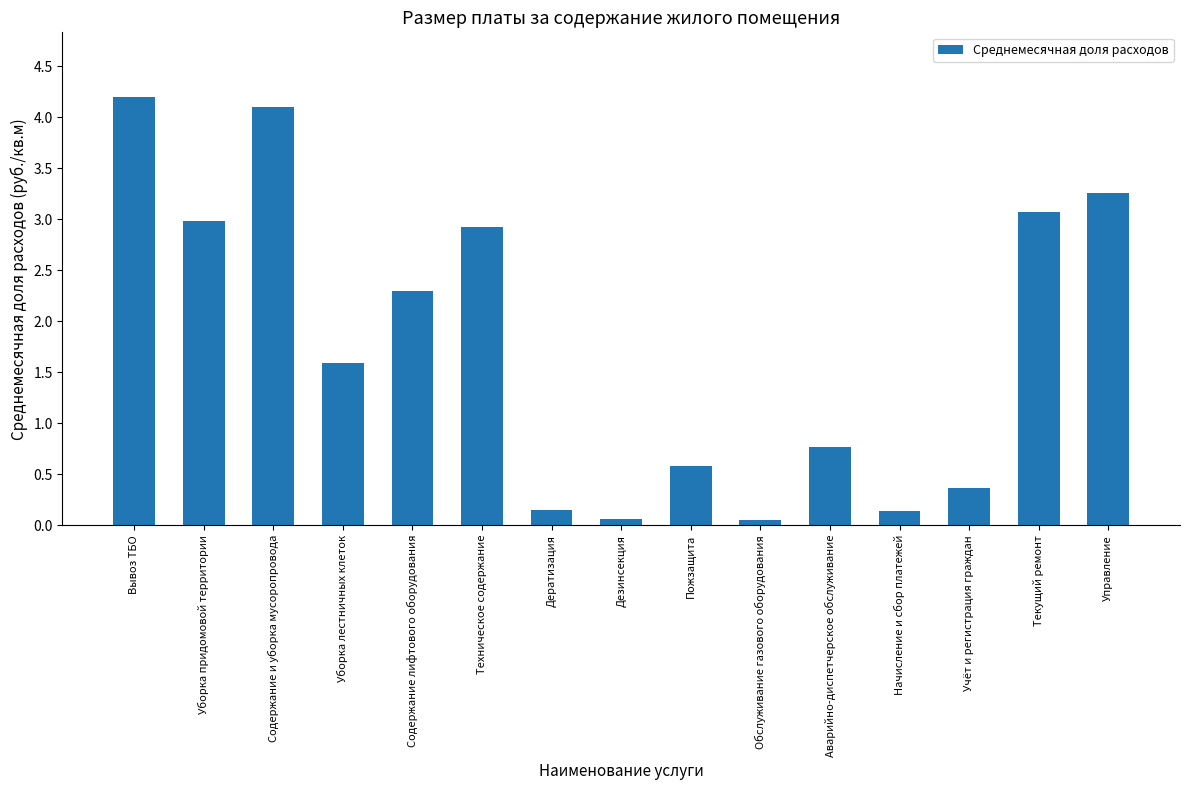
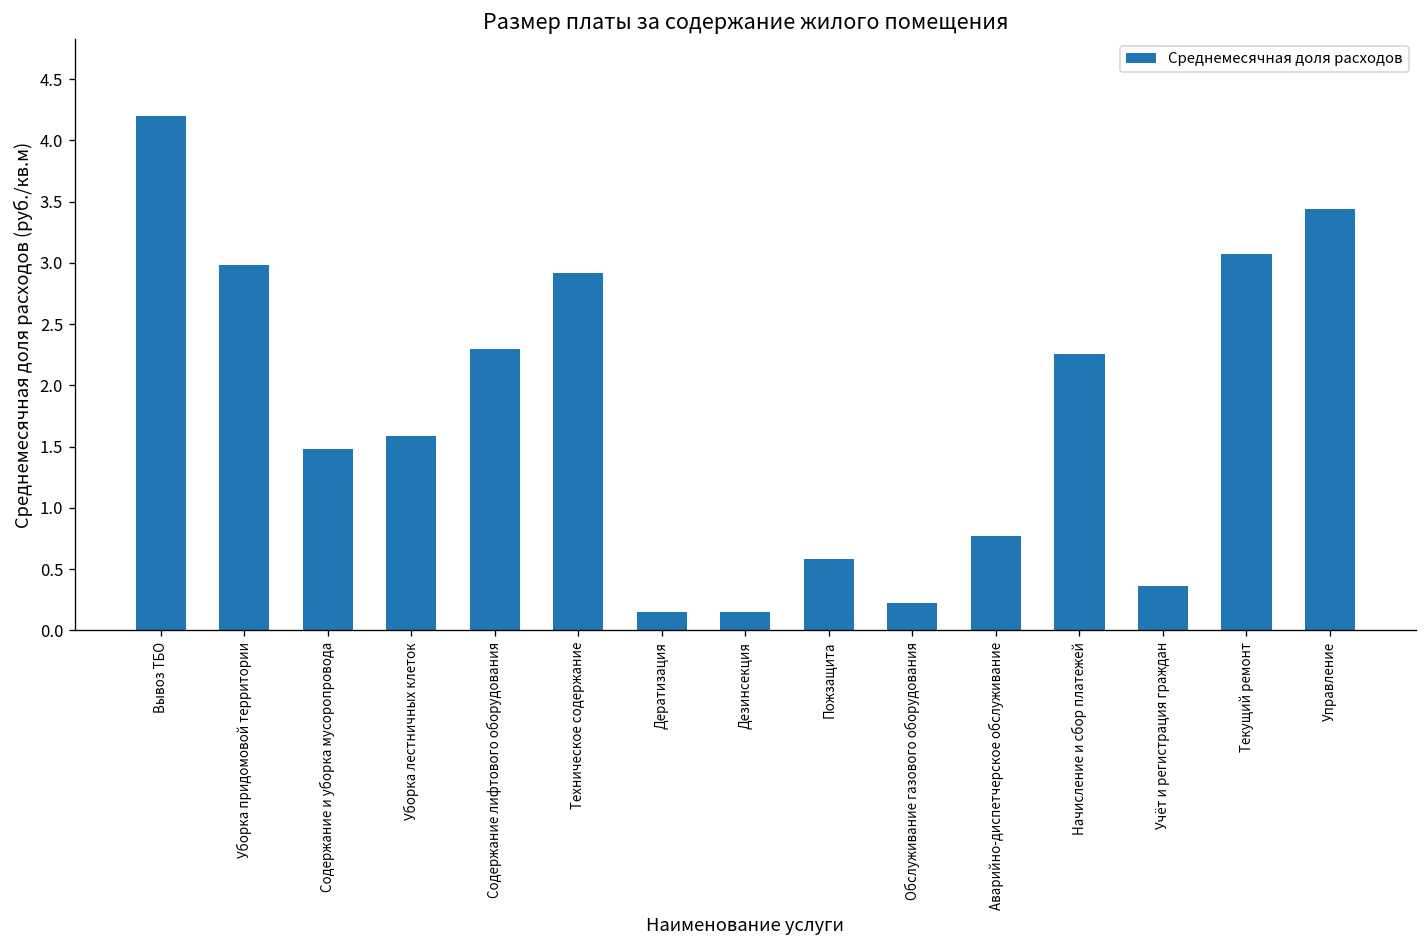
  {
    "Вывоз ТБО": 4.20,
    "Уборка придомовой территории": 2.98,
-   "Содержание и уборка мусоропровода": 4.10,
+   "Содержание и уборка мусоропровода": 1.48,
    "Уборка лестничных клеток": 1.59,
    "Содержание лифтового оборудования": 2.30,
    "Техническое содержание": 2.92,
    "Дератизация": 0.15,
-   "Дезинсекция": 0.06,
+   "Дезинсекция": 0.15,
    "Пожзащита": 0.58,
-   "Обслуживание газового оборудования": 0.05,
+   "Обслуживание газового оборудования": 0.22,
    "Аварийно-диспетчерское обслуживание": 0.77,
-   "Начисление и сбор платежей": 0.14,
+   "Начисление и сбор платежей": 2.26,
    "Учёт и регистрация граждан": 0.36,
    "Текущий ремонт": 3.07,
-   "Управление": 3.26
+   "Управление": 3.44
  }
